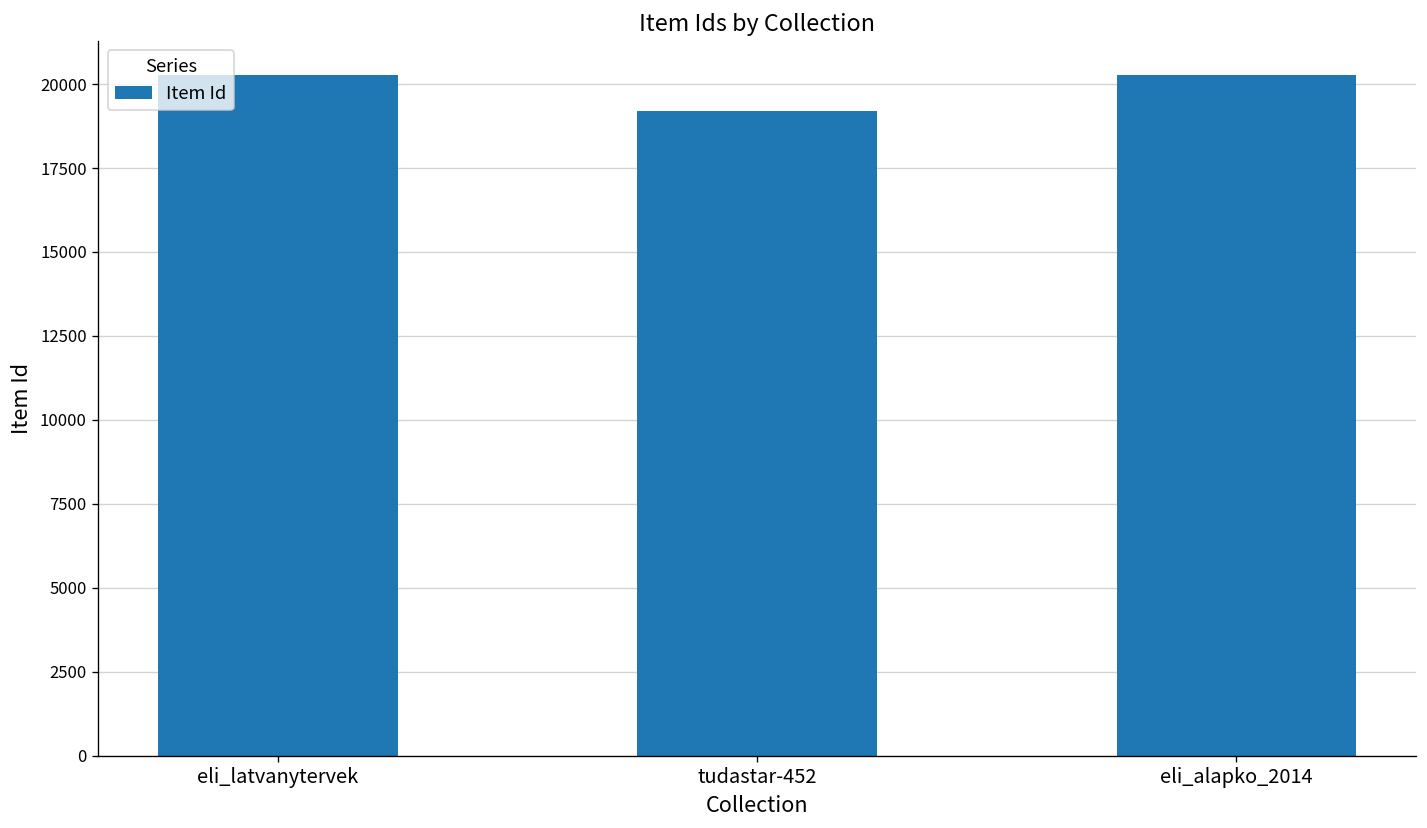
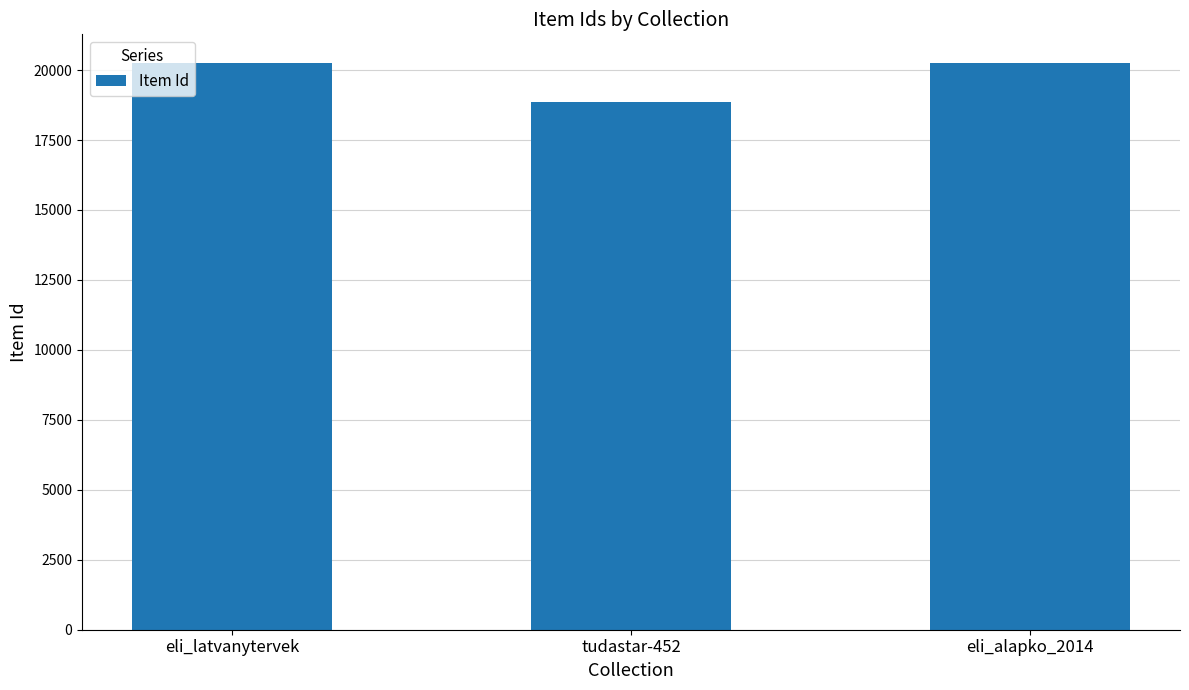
  {
    "eli_latvanytervek": 20300,
-   "tudastar-452": 19200,
+   "tudastar-452": 18900,
    "eli_alapko_2014": 20300
  }
